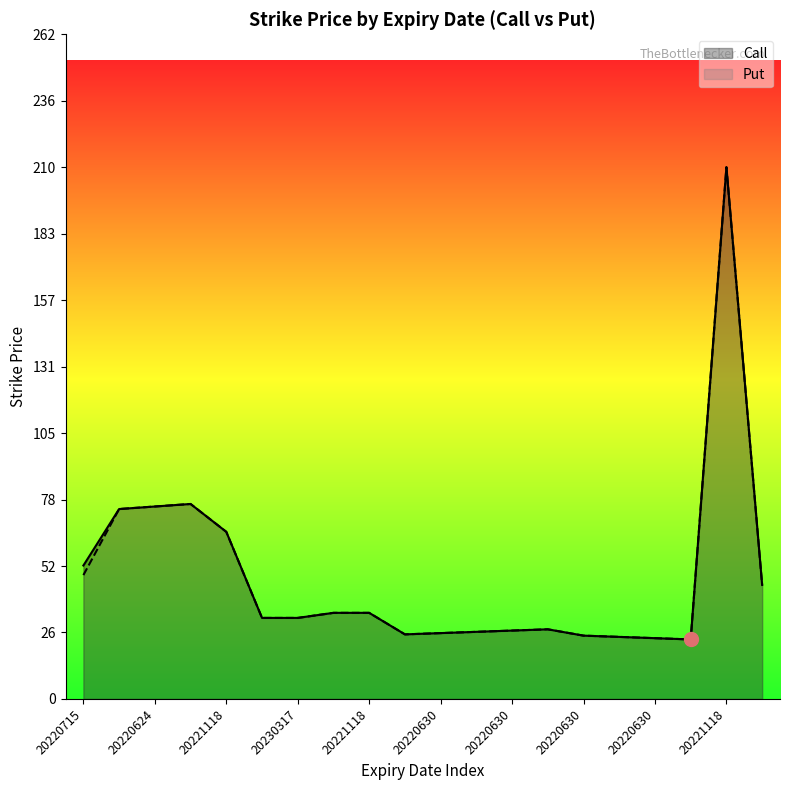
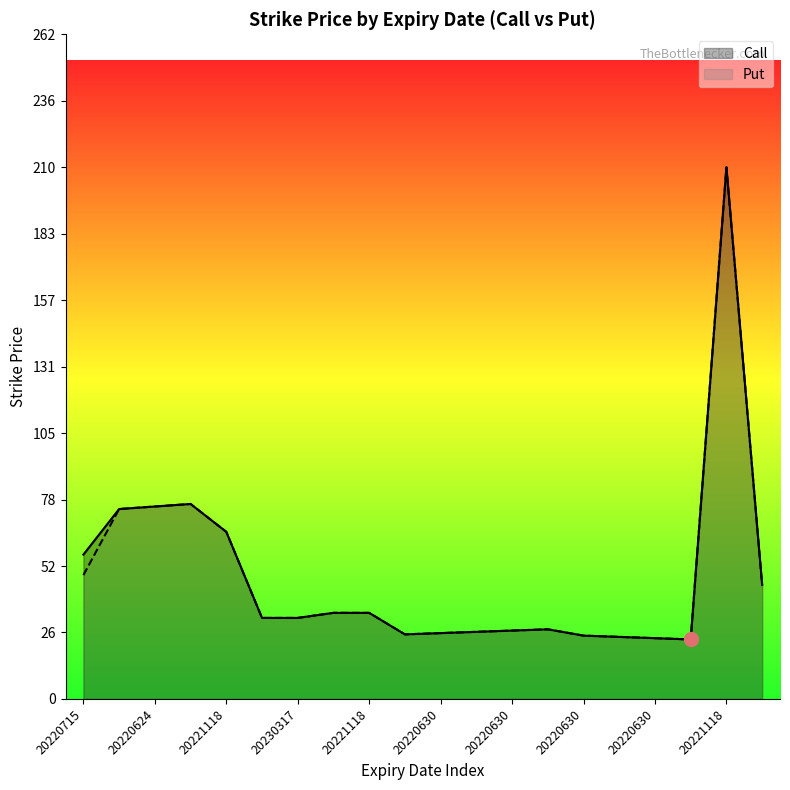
  {
    "Call": {
-     "20220715": 53
+     "20220715": 57
    },
    "Put": {
      "20220715": 49
    }
  }
